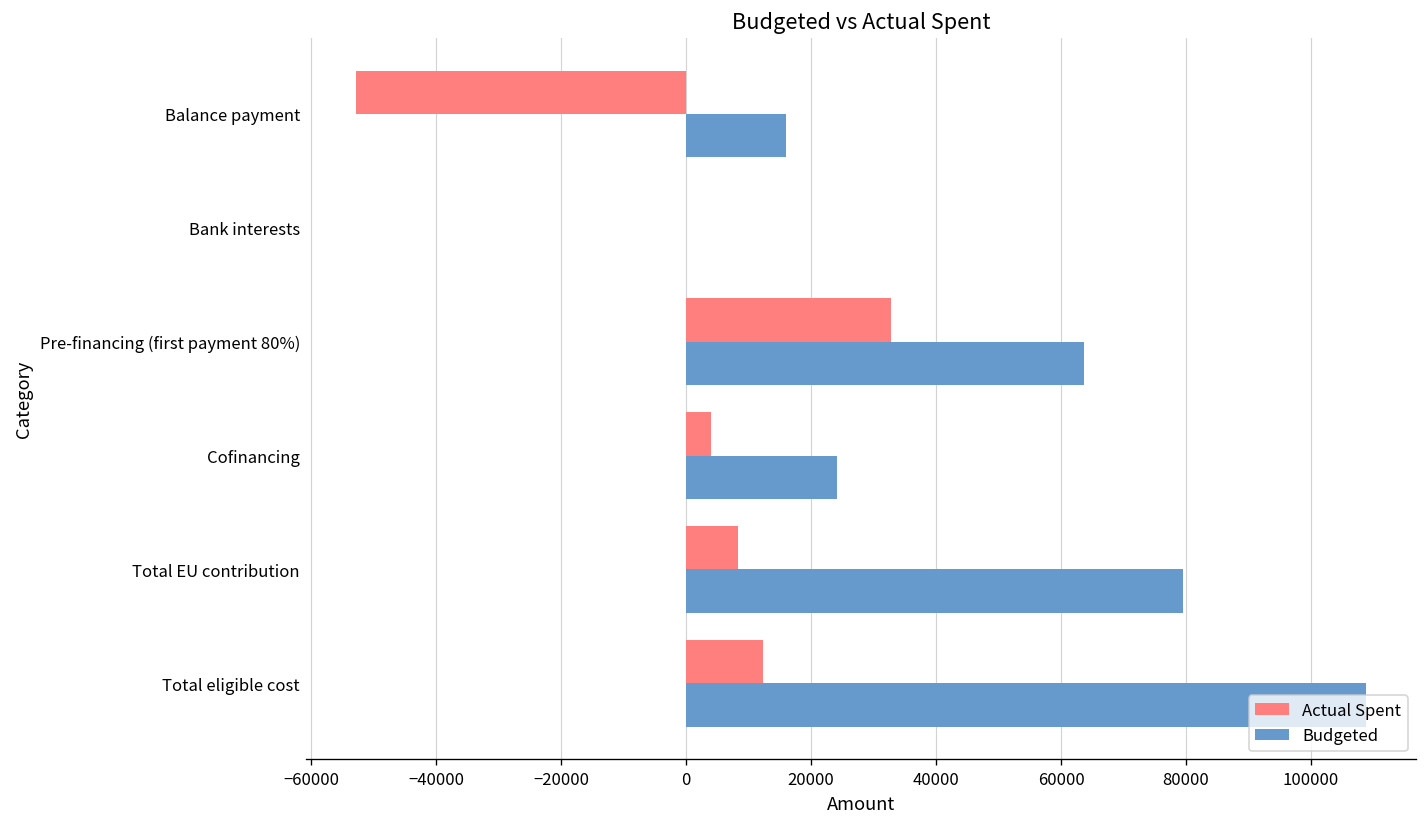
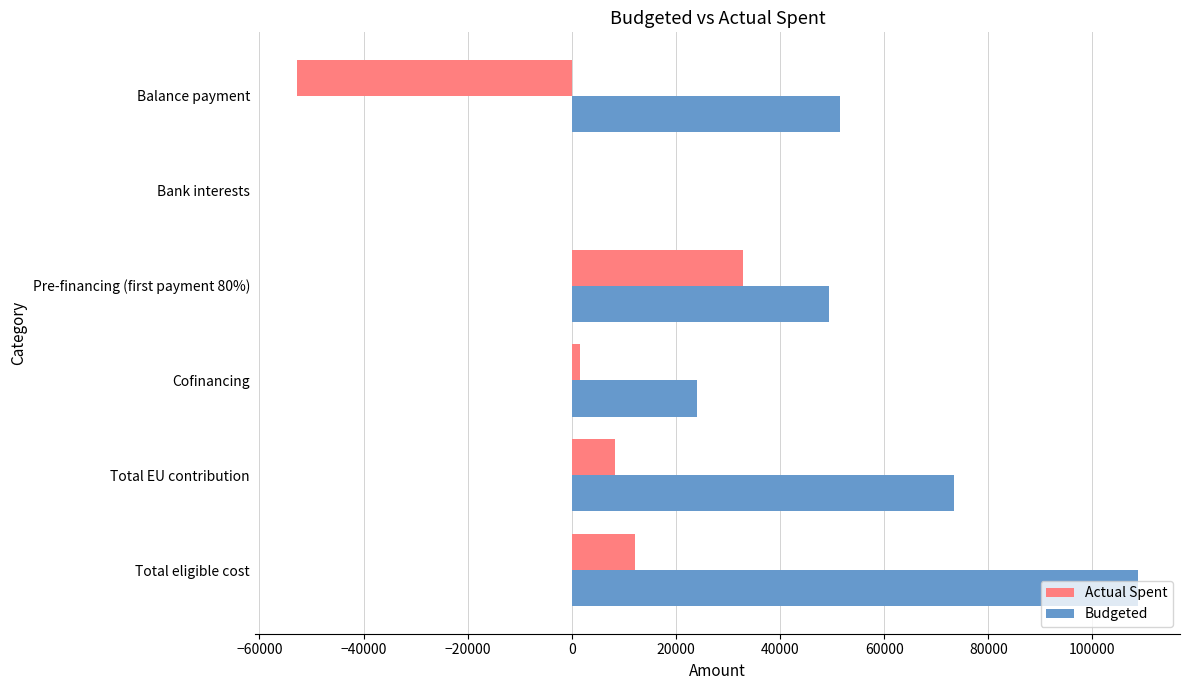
  {
    "Actual Spent": {
      "Balance payment": -53000,
      "Bank interests": 0,
      "Pre-financing (first payment 80%)": 33000,
-     "Cofinancing": 4000,
+     "Cofinancing": 2000,
      "Total EU contribution": 8000,
      "Total eligible cost": 12000
    },
    "Budgeted": {
-     "Balance payment": 16000,
+     "Balance payment": 51000,
      "Bank interests": 0,
-     "Pre-financing (first payment 80%)": 64000,
+     "Pre-financing (first payment 80%)": 49000,
      "Cofinancing": 24000,
-     "Total EU contribution": 80000
+     "Total EU contribution": 73000
    }
  }
